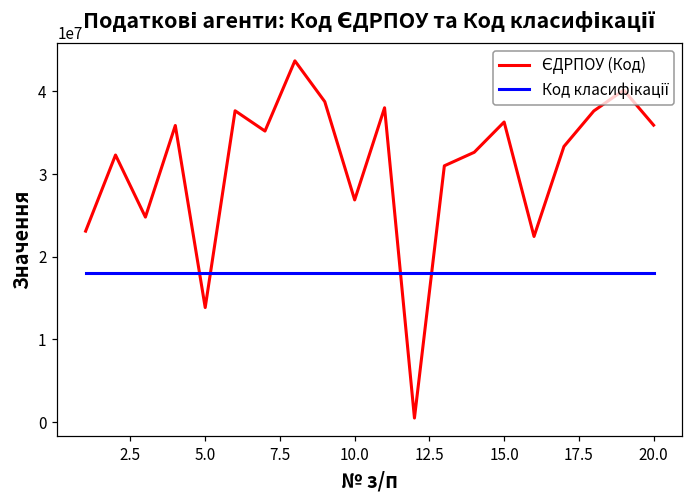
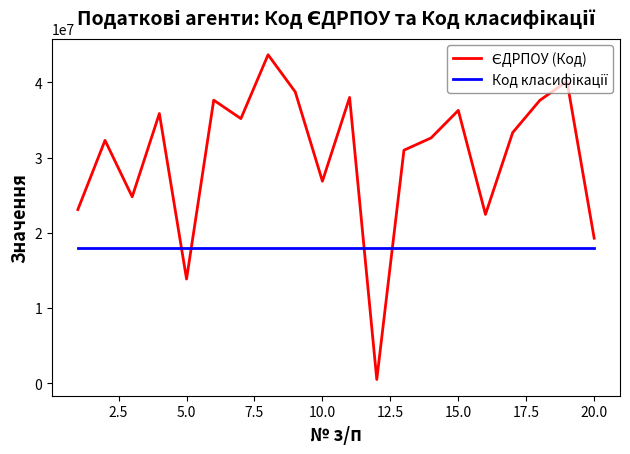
  {
    "ЄДРПОУ (Код)": {
      "5.0": 14000000,
      "10.0": 27000000,
      "15.0": 36000000,
-     "20.0": 36000000
+     "20.0": 19000000
    },
    "Код класифікації": {
      "5.0": 18000000,
      "10.0": 18000000,
      "15.0": 18000000,
      "20.0": 18000000
    }
  }
